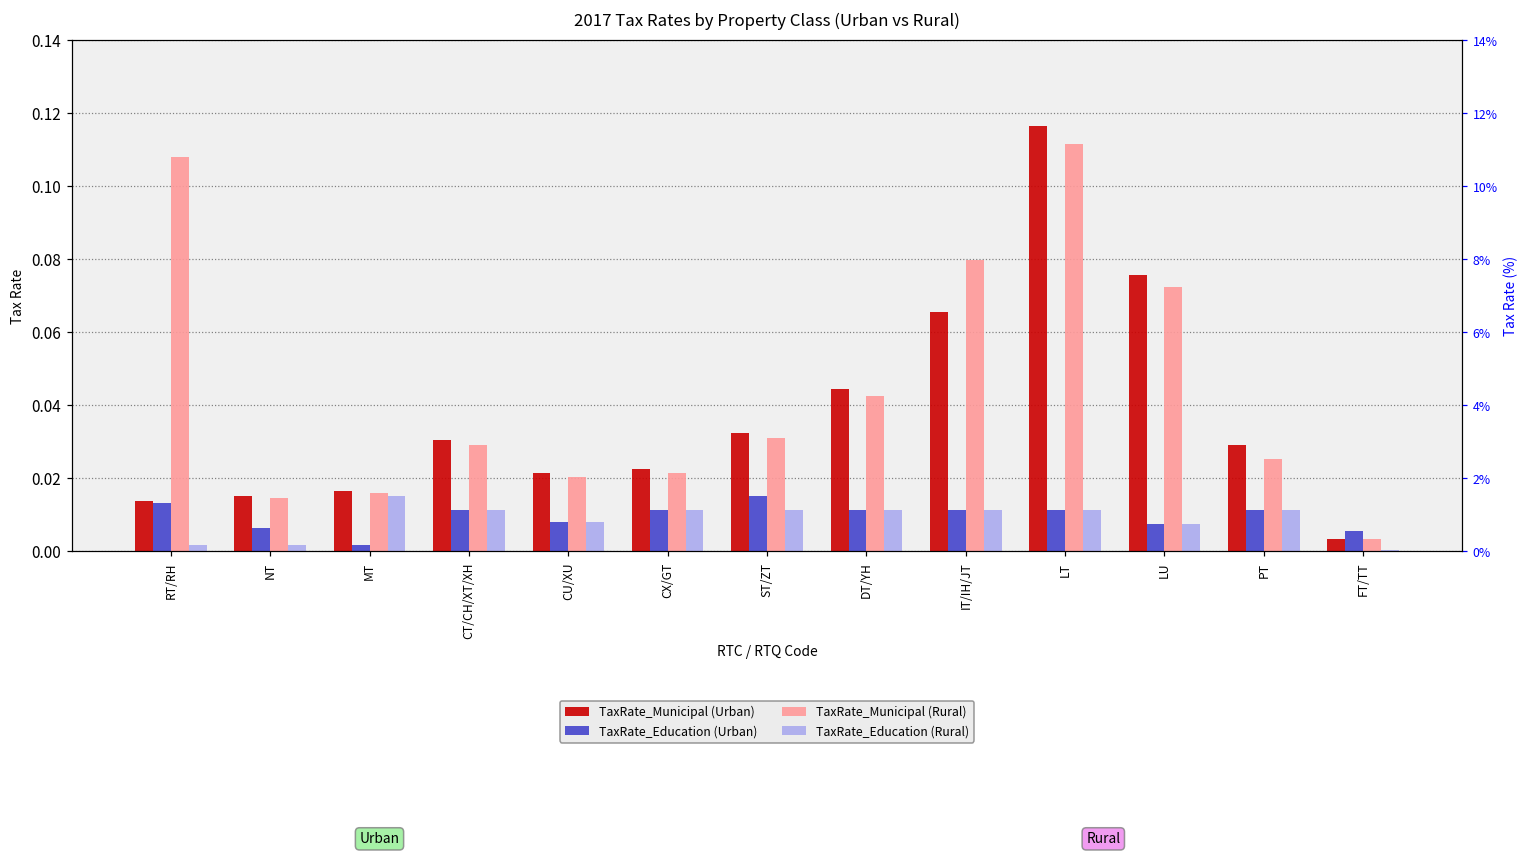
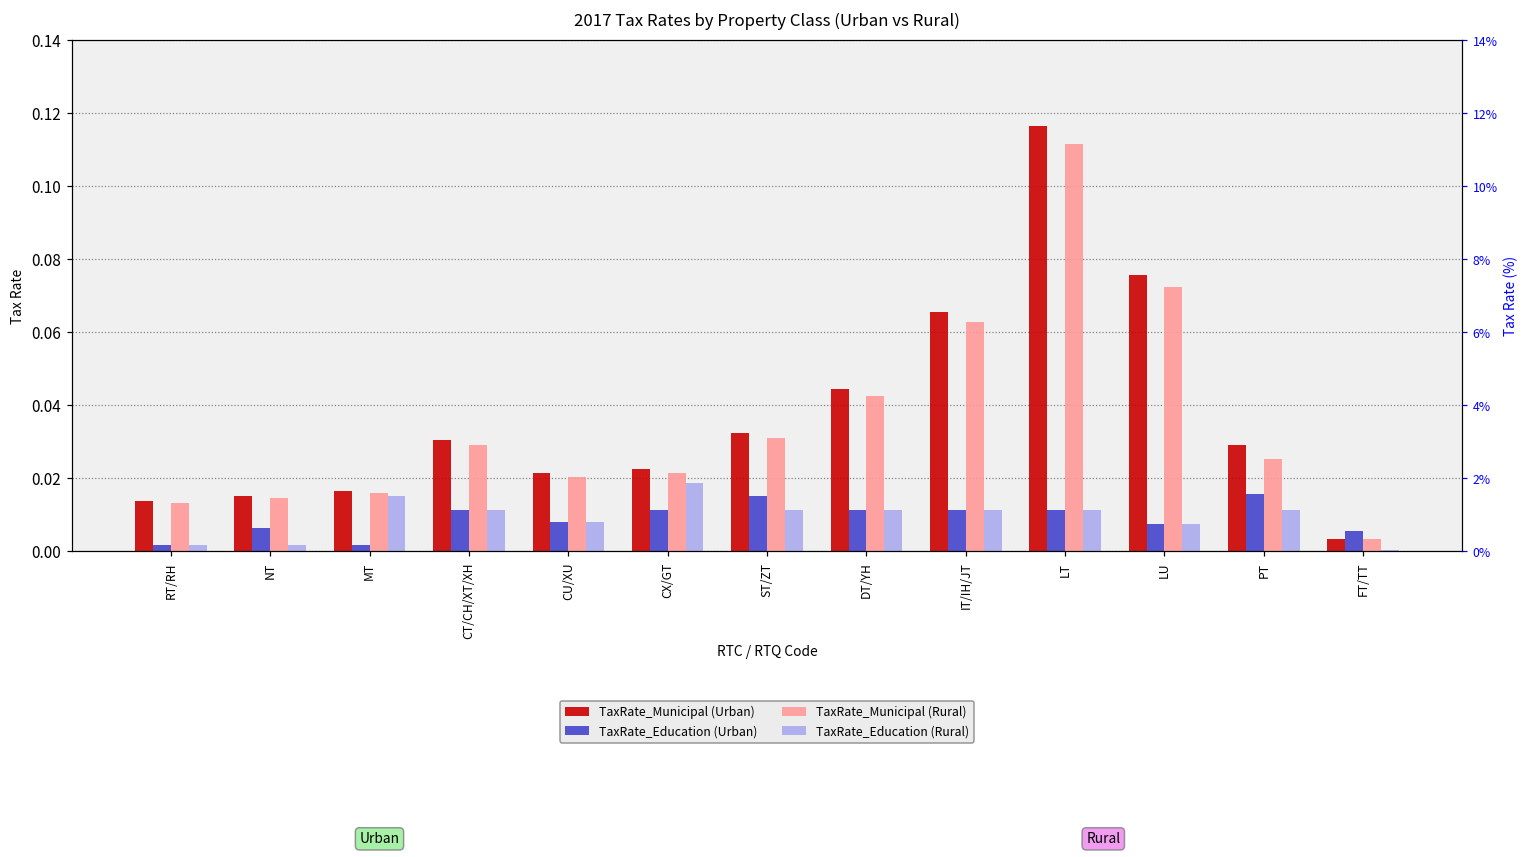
  {
    "TaxRate_Municipal (Urban)": {
      "RT/RH": 0.014,
      "NT": 0.015,
      "MT": 0.017,
      "CT/CH/XT/XH": 0.031,
      "CU/XU": 0.021,
      "CX/GT": 0.023,
      "ST/ZT": 0.032,
      "DT/YH": 0.045,
      "IT/IH/JT": 0.066,
      "LT": 0.117,
      "LU": 0.076,
      "PT": 0.029,
      "FT/TT": 0.003
    },
    "TaxRate_Education (Urban)": {
-     "RT/RH": 0.013,
+     "RT/RH": 0.002,
      "NT": 0.006,
      "MT": 0.002,
      "CT/CH/XT/XH": 0.011,
      "CU/XU": 0.008,
      "CX/GT": 0.011,
      "ST/ZT": 0.015,
      "DT/YH": 0.011,
      "IT/IH/JT": 0.011,
      "LT": 0.011,
      "LU": 0.007,
-     "PT": 0.011,
+     "PT": 0.016,
      "FT/TT": 0.006
    },
    "TaxRate_Municipal (Rural)": {
-     "RT/RH": 0.108,
+     "RT/RH": 0.013,
      "NT": 0.015,
      "MT": 0.016,
      "CT/CH/XT/XH": 0.029,
      "CU/XU": 0.020,
      "CX/GT": 0.022,
      "ST/ZT": 0.031,
      "DT/YH": 0.043,
-     "IT/IH/JT": 0.080,
+     "IT/IH/JT": 0.063,
      "LT": 0.112,
      "LU": 0.073,
      "PT": 0.025,
      "FT/TT": 0.003
    },
    "TaxRate_Education (Rural)": {
      "RT/RH": 0.002,
      "NT": 0.002,
      "MT": 0.015,
      "CT/CH/XT/XH": 0.011,
      "CU/XU": 0.008,
-     "CX/GT": 0.011,
+     "CX/GT": 0.019,
      "ST/ZT": 0.011,
      "DT/YH": 0.011,
      "IT/IH/JT": 0.011,
      "LT": 0.011,
      "LU": 0.007,
      "PT": 0.011
    }
  }
